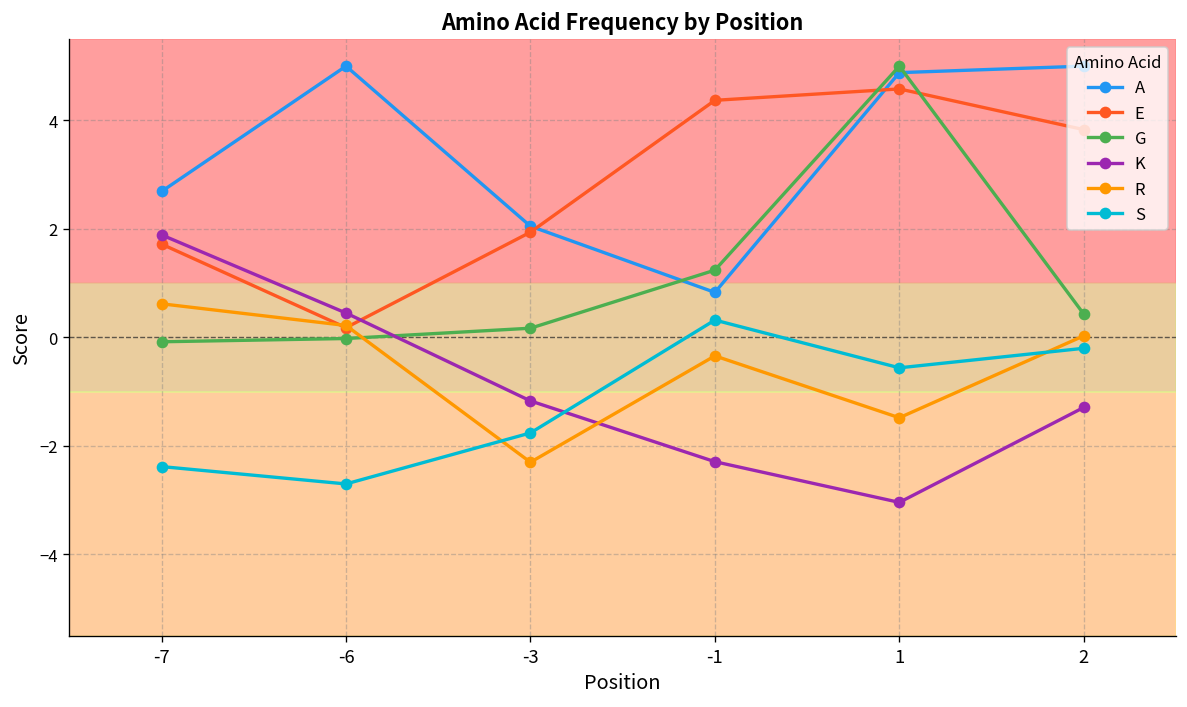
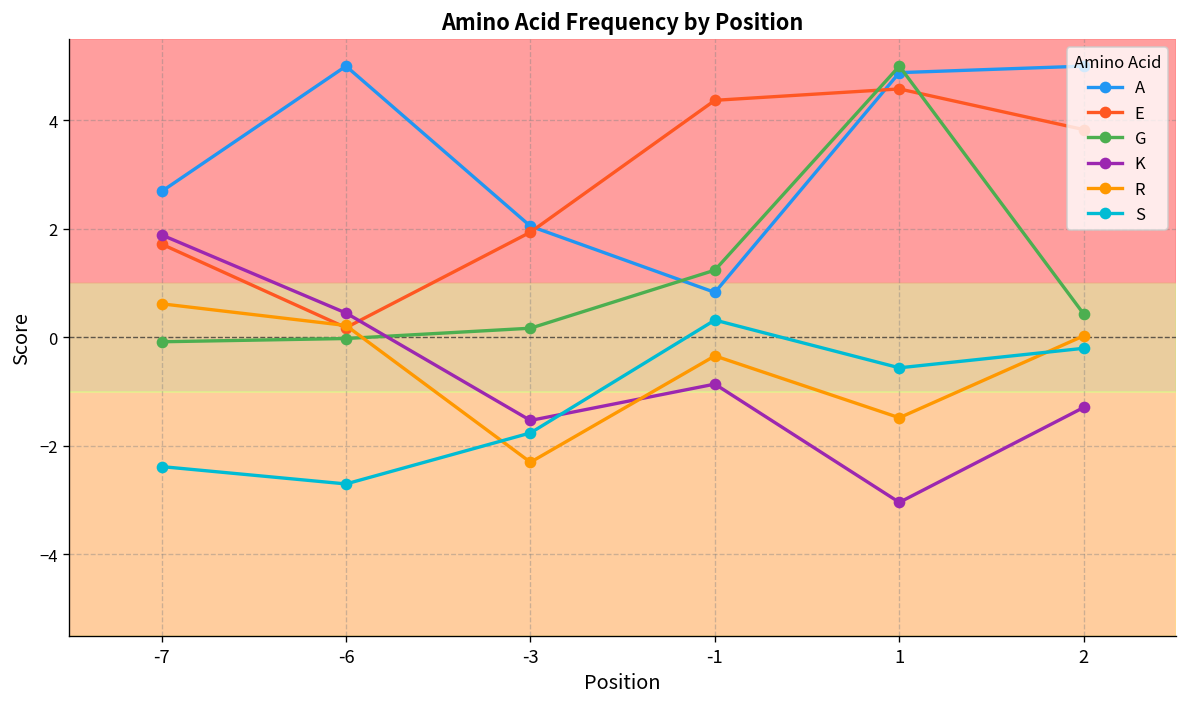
  {
    "E": {
      "-7": 1.7,
      "-3": 1.9,
      "-1": 4.4,
      "1": 4.6
    },
    "G": {
      "-7": -0.1,
      "-6": 0.0,
      "-3": 0.2,
      "-1": 1.2,
      "1": 5.0,
      "2": 0.4
    },
    "K": {
      "-7": 1.9,
      "-6": 0.5,
-     "-3": -1.2,
-     "-1": -2.3,
+     "-3": -1.5,
+     "-1": -0.9,
      "1": -3.0,
      "2": -1.3
    },
    "R": {
      "-7": 0.6,
      "-3": -2.3,
      "-1": -0.3,
      "1": -1.5,
      "2": 0.0
    }
  }
